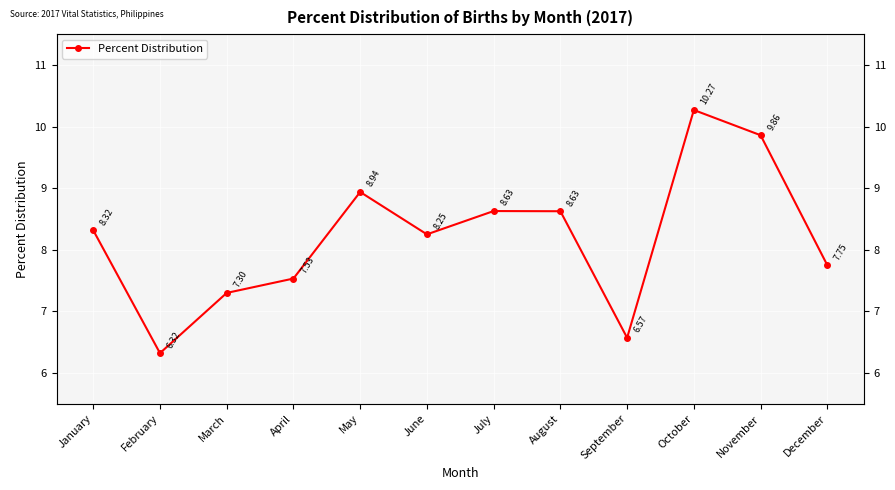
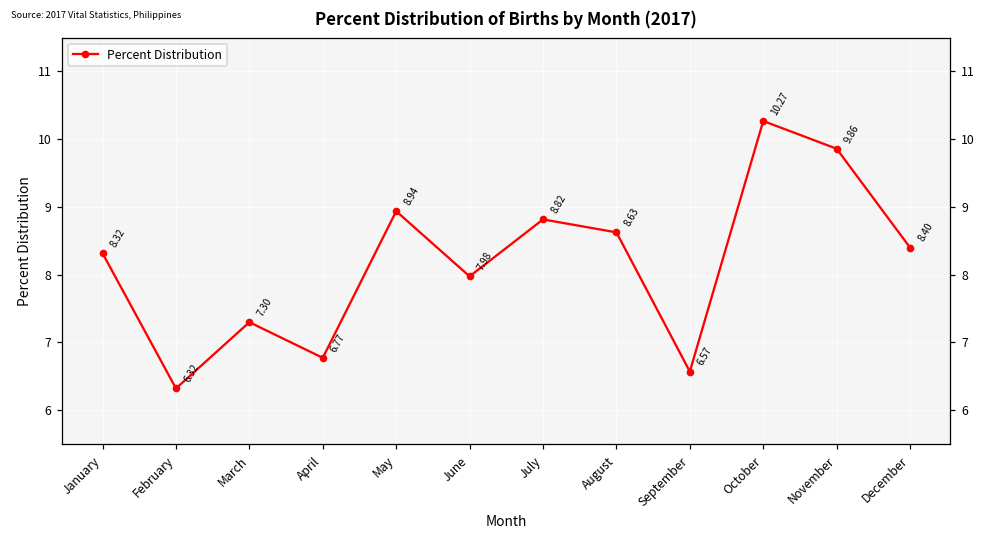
  {
    "January": 8.32,
    "February": 6.32,
    "March": 7.30,
-   "April": 7.53,
+   "April": 6.77,
    "May": 8.94,
-   "June": 8.25,
-   "July": 8.63,
+   "June": 7.98,
+   "July": 8.82,
    "August": 8.63,
    "September": 6.57,
    "October": 10.27,
    "November": 9.86,
-   "December": 7.75
+   "December": 8.40
  }
